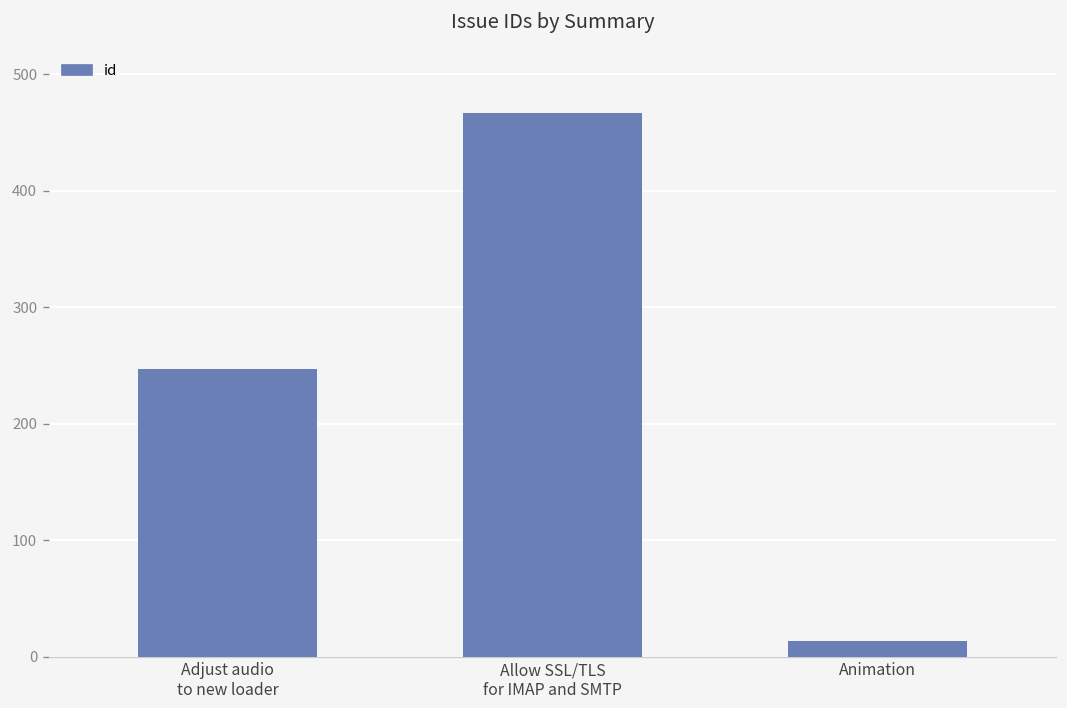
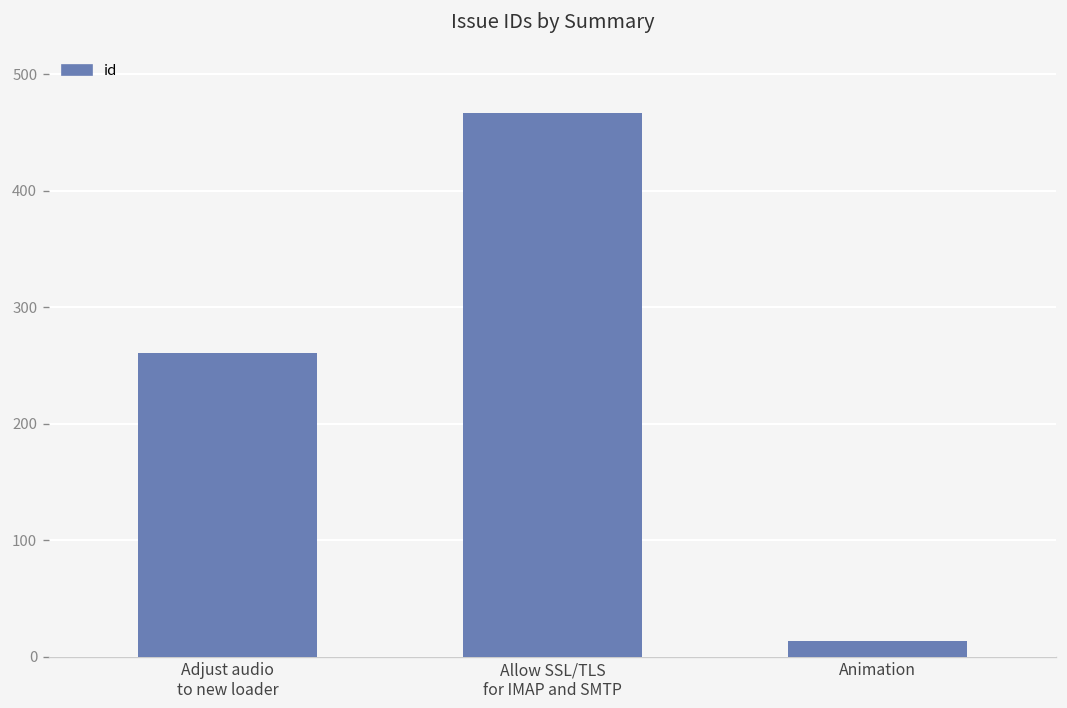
  {
-   "Adjust audio to new loader": 250,
+   "Adjust audio to new loader": 260,
    "Allow SSL/TLS for IMAP and SMTP": 470,
    "Animation": 10
  }
